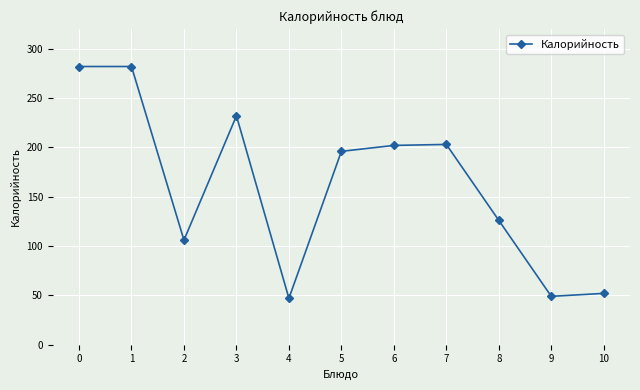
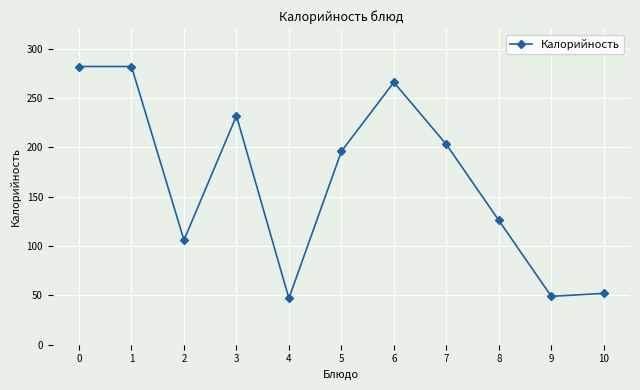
  {
    "0": 280,
    "1": 280,
    "2": 110,
    "3": 230,
    "4": 50,
    "5": 200,
-   "6": 200,
+   "6": 270,
    "7": 200,
    "8": 130,
    "9": 50,
    "10": 50
  }
